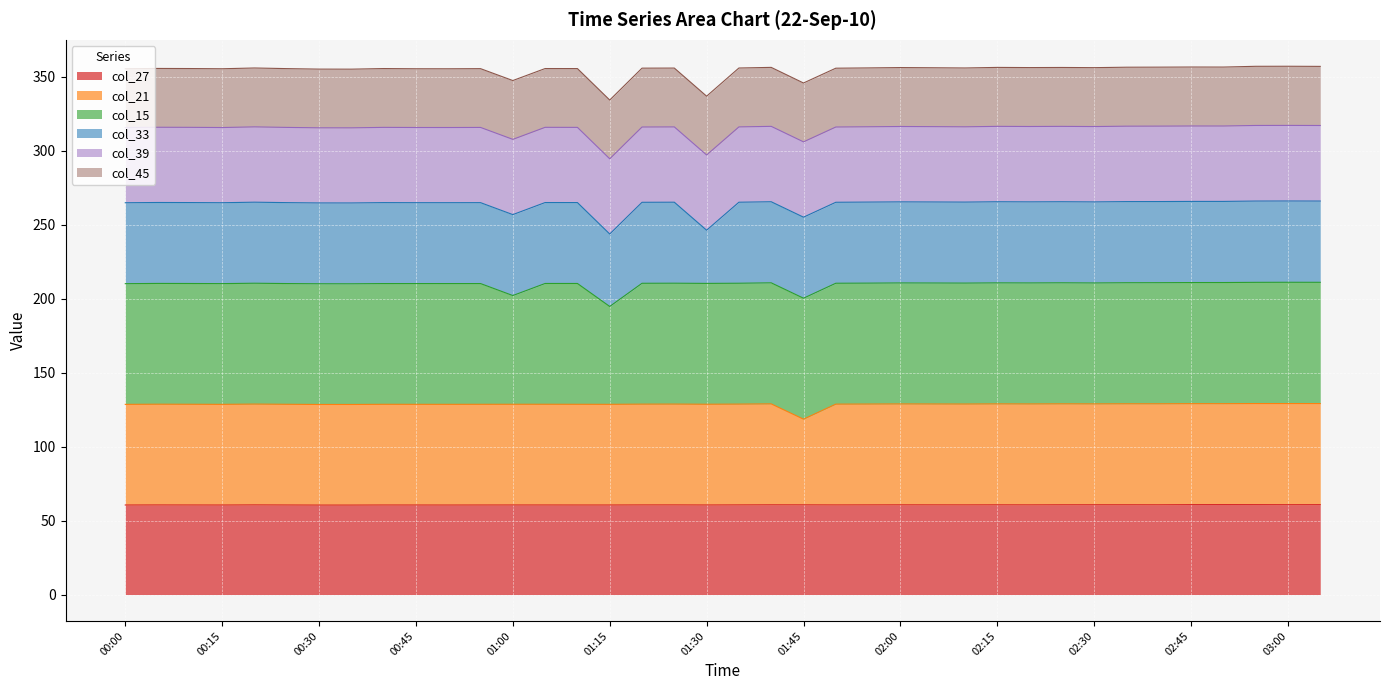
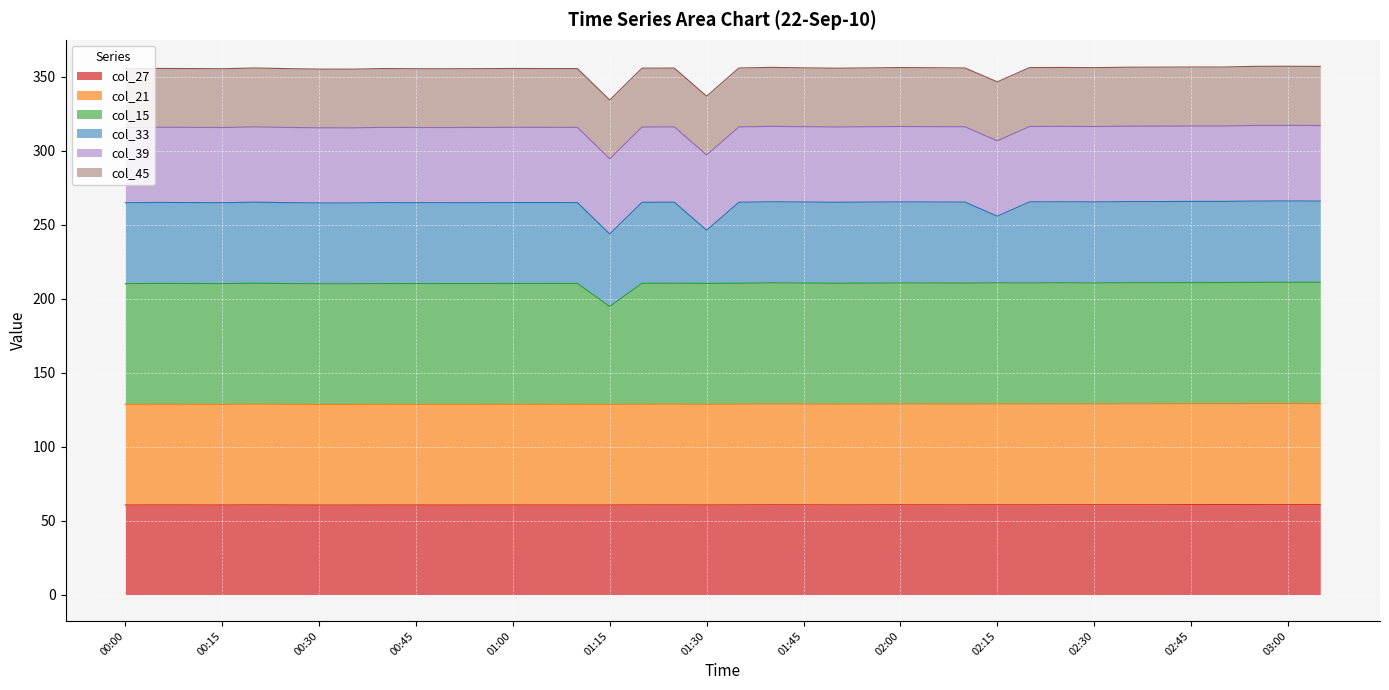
  {
    "col_27": {
      "00:00": 60,
      "00:15": 60,
      "00:30": 60,
      "00:45": 60,
      "01:00": 61,
      "01:15": 60,
      "01:30": 61,
      "01:45": 61,
      "02:00": 61,
      "02:15": 61,
      "02:30": 61,
      "02:45": 61,
      "03:00": 61
    },
    "col_21": {
      "00:00": 68,
      "00:15": 68,
      "00:30": 68,
      "00:45": 68,
      "01:00": 68,
      "01:15": 68,
      "01:30": 68,
-     "01:45": 58,
+     "01:45": 68,
      "02:00": 68,
      "02:15": 68,
      "02:30": 68,
      "02:45": 68,
      "03:00": 68
    },
    "col_15": {
      "00:00": 82,
      "00:15": 82,
      "00:30": 82,
      "00:45": 82,
-     "01:00": 73,
+     "01:00": 82,
      "01:15": 66,
      "01:30": 82,
      "01:45": 82,
      "02:00": 82,
      "02:15": 82,
      "02:30": 82,
      "02:45": 82,
      "03:00": 82
    },
    "col_33": {
      "00:00": 55,
      "00:15": 55,
      "00:30": 55,
      "00:45": 55,
      "01:00": 55,
      "01:15": 49,
      "01:30": 36,
      "01:45": 55,
      "02:00": 55,
-     "02:15": 55,
+     "02:15": 45,
      "02:30": 55,
      "02:45": 55,
      "03:00": 55
    },
    "col_39": {
      "00:15": 51,
      "00:30": 51,
      "00:45": 51,
      "01:00": 51,
      "01:15": 51,
      "01:30": 51,
      "01:45": 51,
      "02:00": 51,
      "02:15": 51,
      "02:30": 51,
      "02:45": 51,
      "03:00": 51
    },
    "col_45": {
      "00:15": 40,
      "00:30": 40,
      "00:45": 40,
      "01:00": 40,
      "01:15": 40,
      "01:30": 40,
      "01:45": 40,
      "02:00": 40,
      "02:15": 40,
      "02:30": 40,
      "02:45": 40,
      "03:00": 40
    }
  }
